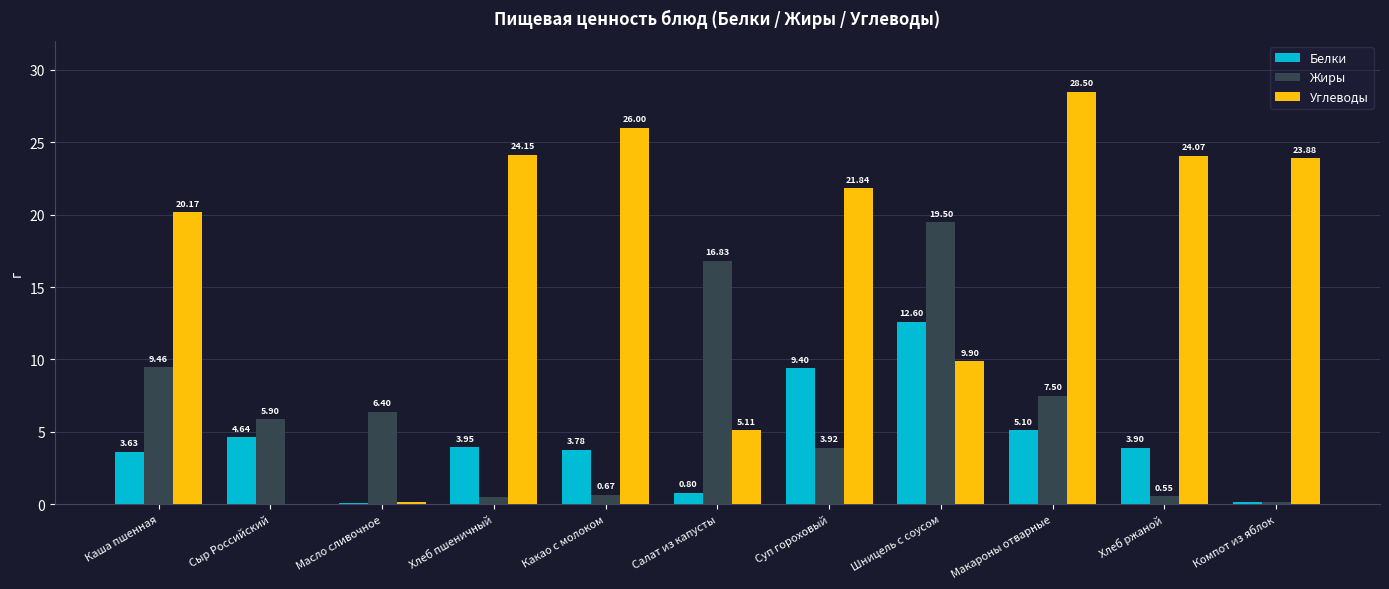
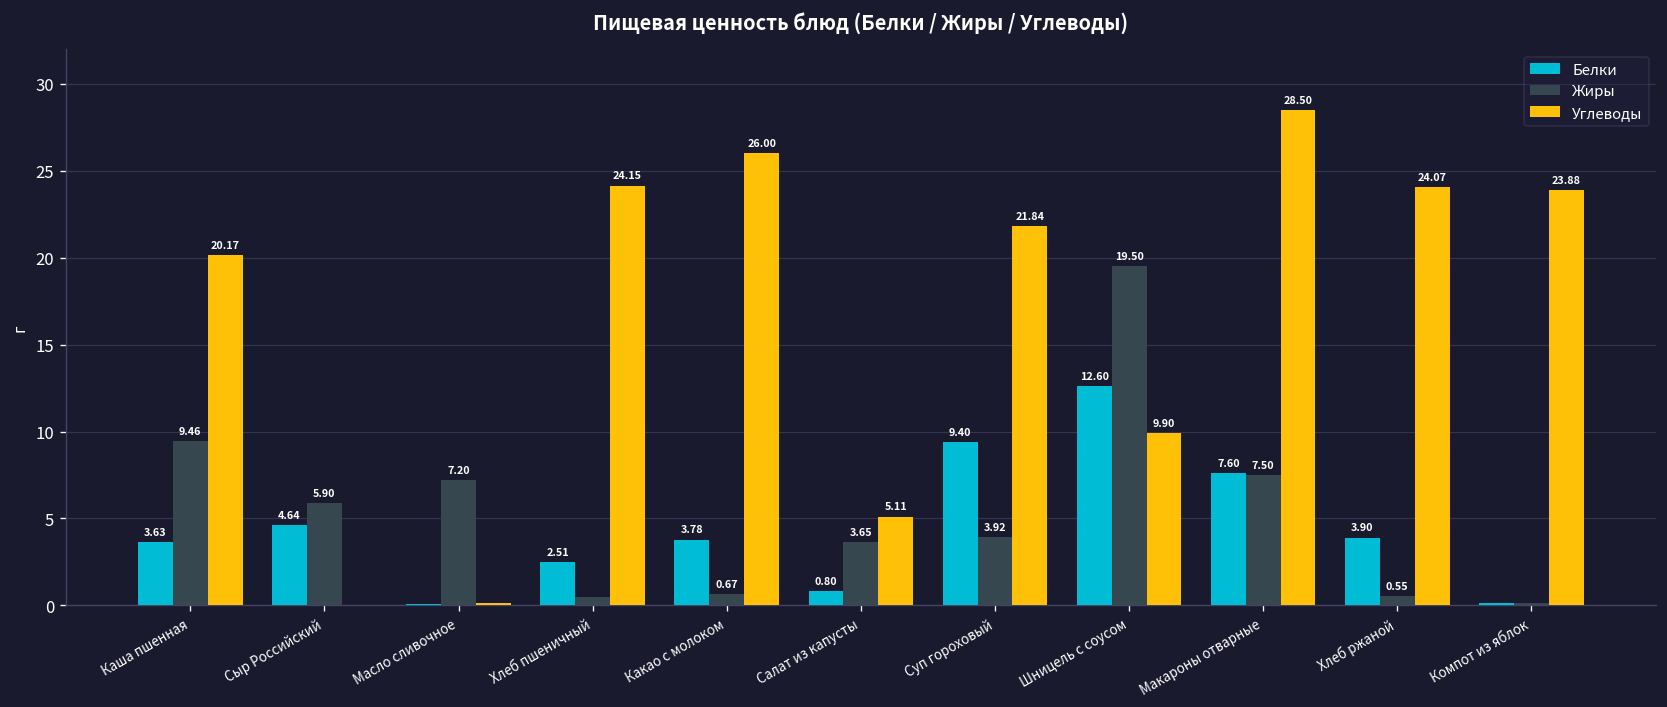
  {
    "Белки": {
      "Каша пшенная": 3.63,
      "Сыр Российский": 4.64,
-     "Хлеб пшеничный": 3.95,
+     "Хлеб пшеничный": 2.51,
      "Какао с молоком": 3.78,
      "Салат из капусты": 0.80,
      "Суп гороховый": 9.40,
      "Шницель с соусом": 12.60,
-     "Макароны отварные": 5.10,
+     "Макароны отварные": 7.60,
      "Хлеб ржаной": 3.90
    },
    "Жиры": {
      "Каша пшенная": 9.46,
      "Сыр Российский": 5.90,
-     "Масло сливочное": 6.40,
+     "Масло сливочное": 7.20,
      "Какао с молоком": 0.67,
-     "Салат из капусты": 16.83,
+     "Салат из капусты": 3.65,
      "Суп гороховый": 3.92,
      "Шницель с соусом": 19.50,
      "Макароны отварные": 7.50,
      "Хлеб ржаной": 0.55
    },
    "Углеводы": {
      "Каша пшенная": 20.17,
      "Хлеб пшеничный": 24.15,
      "Какао с молоком": 26.00,
      "Салат из капусты": 5.11,
      "Суп гороховый": 21.84,
      "Шницель с соусом": 9.90,
      "Макароны отварные": 28.50,
      "Хлеб ржаной": 24.07,
      "Компот из яблок": 23.88
    }
  }
